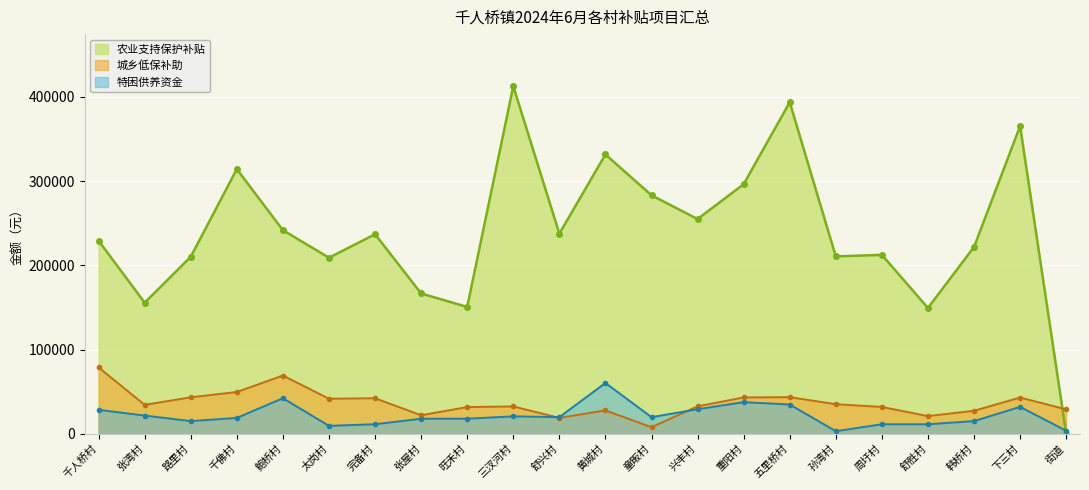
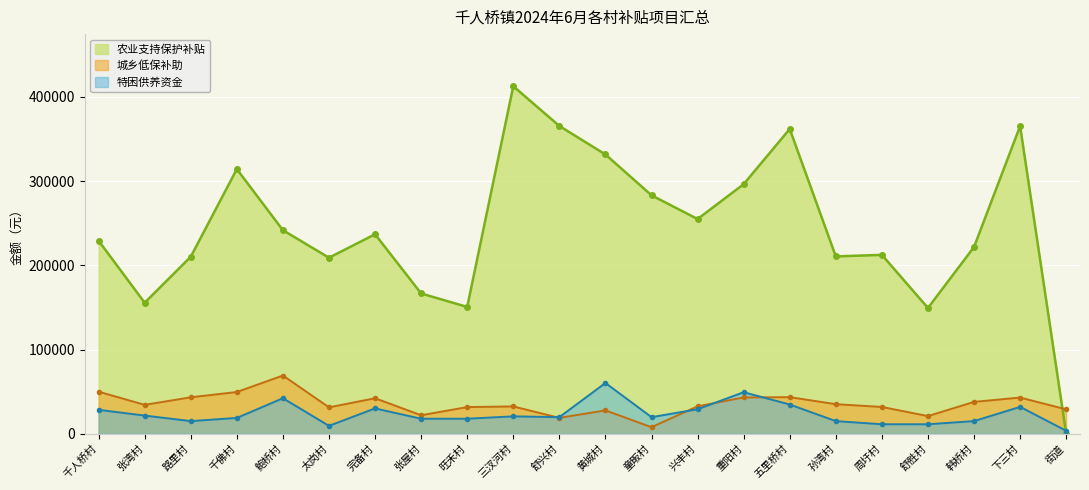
  {
    "农业支持保护补贴": {
      "千人桥村": 230000,
      "张湾村": 160000,
      "路里村": 210000,
      "千佛村": 310000,
      "鲍桥村": 240000,
      "太岗村": 210000,
      "完备村": 240000,
      "张屋村": 170000,
      "旺禾村": 150000,
      "三汊河村": 410000,
-     "舒兴村": 240000,
+     "舒兴村": 370000,
      "黄城村": 330000,
      "童畈村": 280000,
      "兴丰村": 250000,
      "重阳村": 300000,
-     "五里桥村": 390000,
+     "五里桥村": 360000,
      "孙湾村": 210000,
      "周圩村": 210000,
      "舒胜村": 150000,
      "韩桥村": 220000,
      "下三村": 370000,
      "街道": 0
    },
    "城乡低保补助": {
-     "千人桥村": 80000,
+     "千人桥村": 50000,
      "张湾村": 30000,
      "路里村": 40000,
      "千佛村": 50000,
      "鲍桥村": 70000,
-     "太岗村": 40000,
+     "太岗村": 30000,
      "完备村": 40000,
      "张屋村": 20000,
      "旺禾村": 30000,
      "三汊河村": 30000,
      "黄城村": 30000,
      "童畈村": 10000,
      "兴丰村": 30000,
      "重阳村": 40000,
      "五里桥村": 40000,
      "孙湾村": 40000,
      "周圩村": 30000,
      "舒胜村": 20000,
-     "韩桥村": 30000,
+     "韩桥村": 40000,
      "下三村": 40000,
      "街道": 30000
    },
    "特困供养资金": {
      "千人桥村": 30000,
      "张湾村": 20000,
      "路里村": 20000,
      "千佛村": 20000,
      "鲍桥村": 40000,
      "太岗村": 10000,
-     "完备村": 10000,
+     "完备村": 30000,
      "张屋村": 20000,
      "旺禾村": 20000,
      "三汊河村": 20000,
      "黄城村": 60000,
      "童畈村": 20000,
      "兴丰村": 30000,
-     "重阳村": 40000,
+     "重阳村": 50000,
      "五里桥村": 30000,
-     "孙湾村": 0,
+     "孙湾村": 20000,
      "周圩村": 10000,
      "舒胜村": 10000,
      "韩桥村": 20000,
      "下三村": 30000,
      "街道": 0
    }
  }
